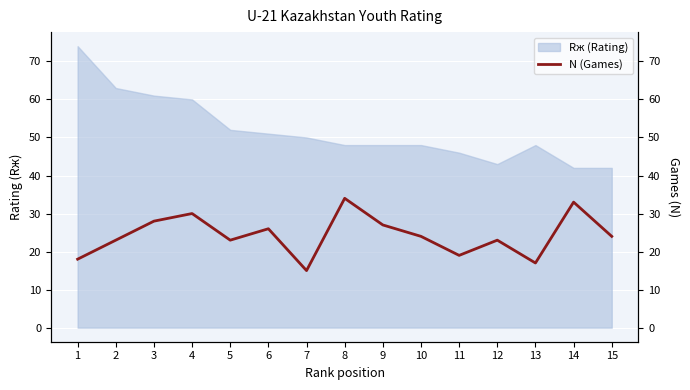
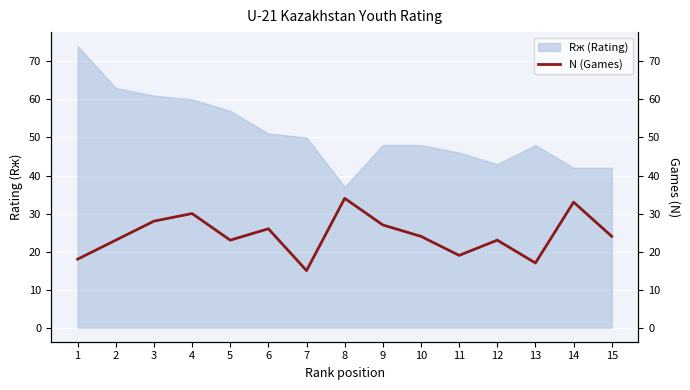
  {
    "N (Games)": {
      "1": 18,
      "2": 23,
      "3": 28,
      "4": 30,
      "5": 23,
      "6": 26,
      "7": 15,
      "8": 34,
      "9": 27,
      "10": 24,
      "11": 19,
      "12": 23,
      "13": 17,
      "14": 33,
      "15": 24
    },
    "Rж (Rating)": {
      "1": 74,
      "2": 63,
      "3": 61,
      "4": 60,
-     "5": 52,
+     "5": 57,
      "6": 51,
      "7": 50,
-     "8": 48,
+     "8": 37,
      "9": 48,
      "10": 48,
      "11": 46,
      "12": 43,
      "13": 48,
      "14": 42,
      "15": 42
    }
  }
